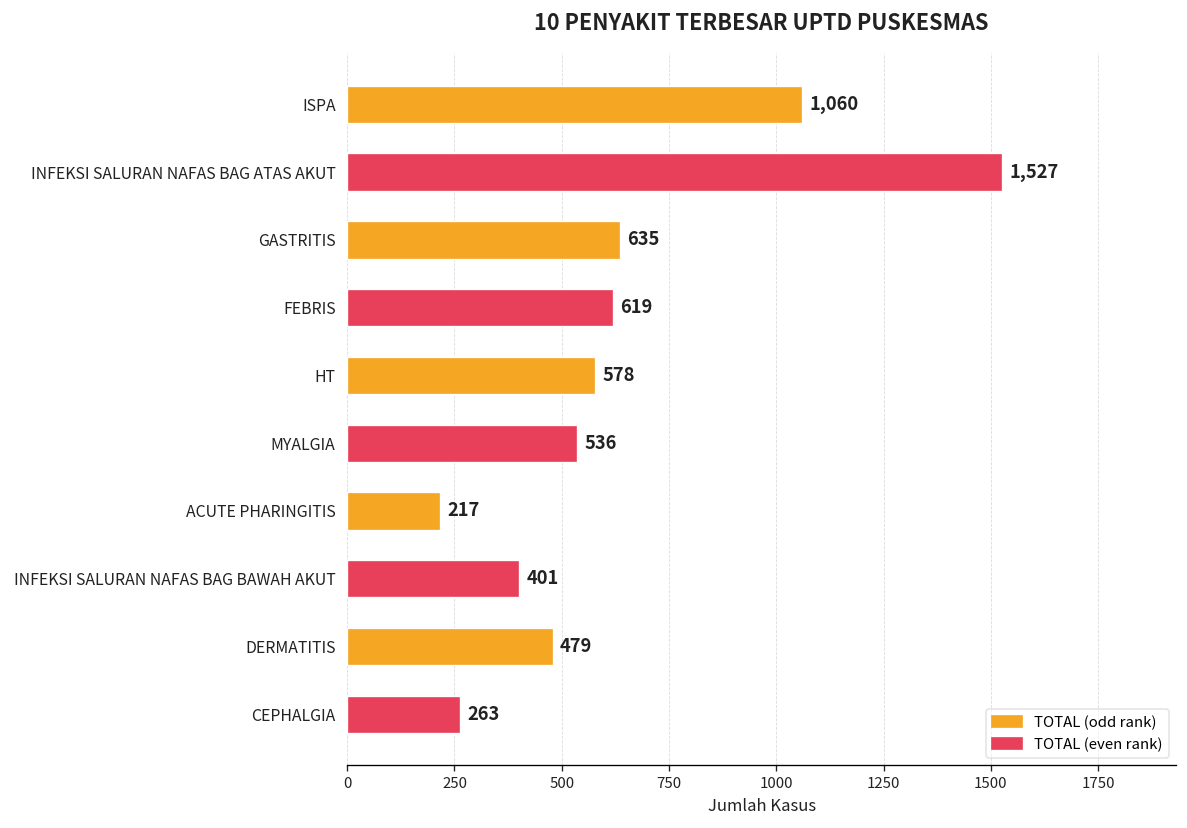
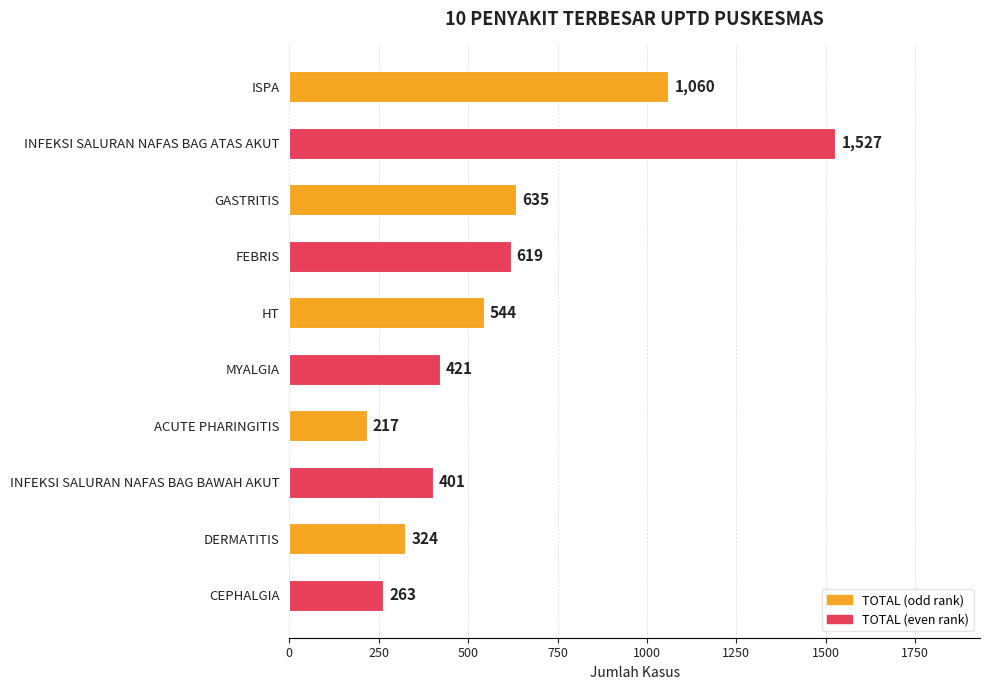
  {
    "ISPA": "1,060",
    "INFEKSI SALURAN NAFAS BAG ATAS AKUT": "1,527",
    "GASTRITIS": "635",
    "FEBRIS": "619",
-   "HT": "578",
-   "MYALGIA": "536",
+   "HT": "544",
+   "MYALGIA": "421",
    "ACUTE PHARINGITIS": "217",
    "INFEKSI SALURAN NAFAS BAG BAWAH AKUT": "401",
-   "DERMATITIS": "479",
+   "DERMATITIS": "324",
    "CEPHALGIA": "263"
  }
